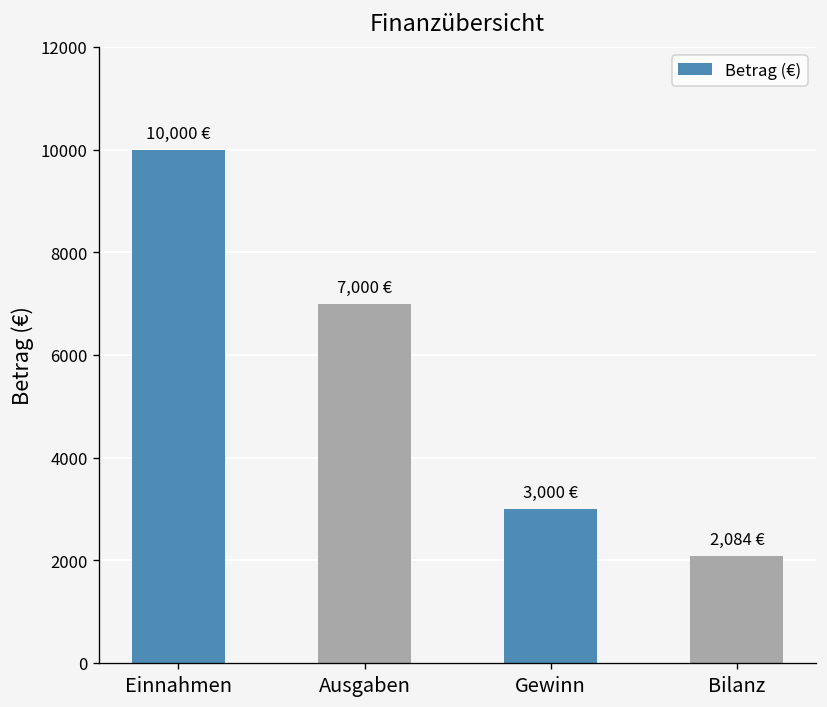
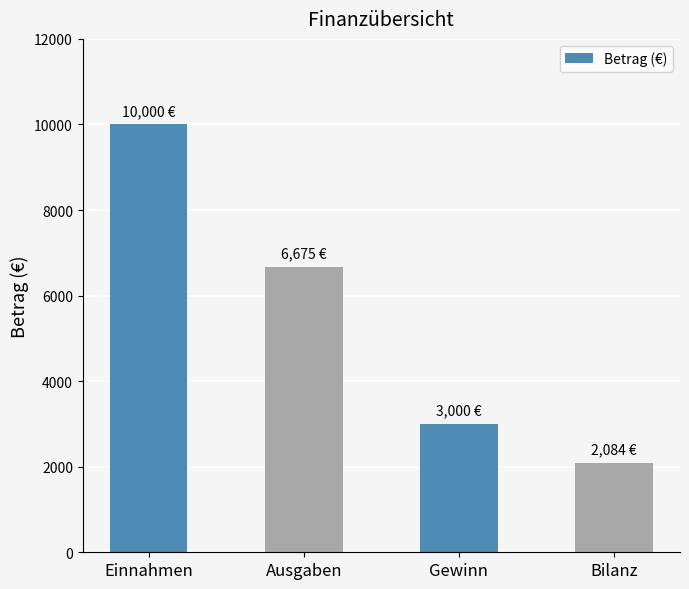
  {
    "Einnahmen": "10,000",
-   "Ausgaben": "7,000",
+   "Ausgaben": "6,675",
    "Gewinn": "3,000",
    "Bilanz": "2,084"
  }
